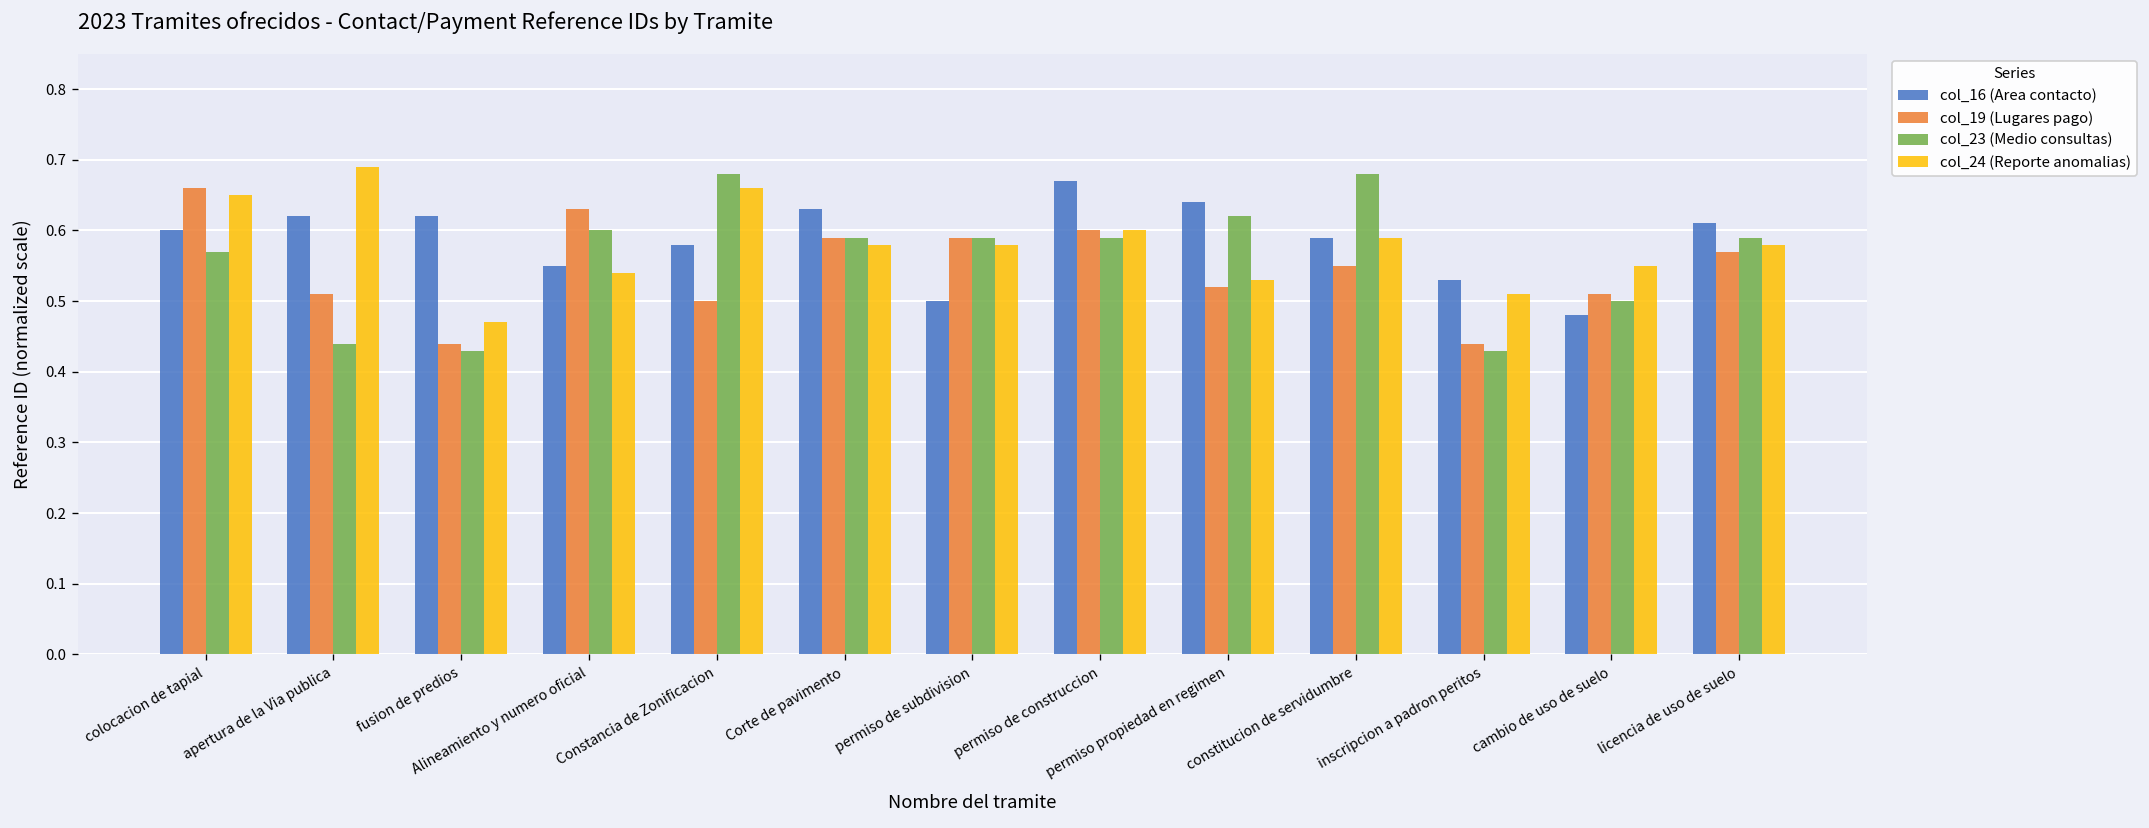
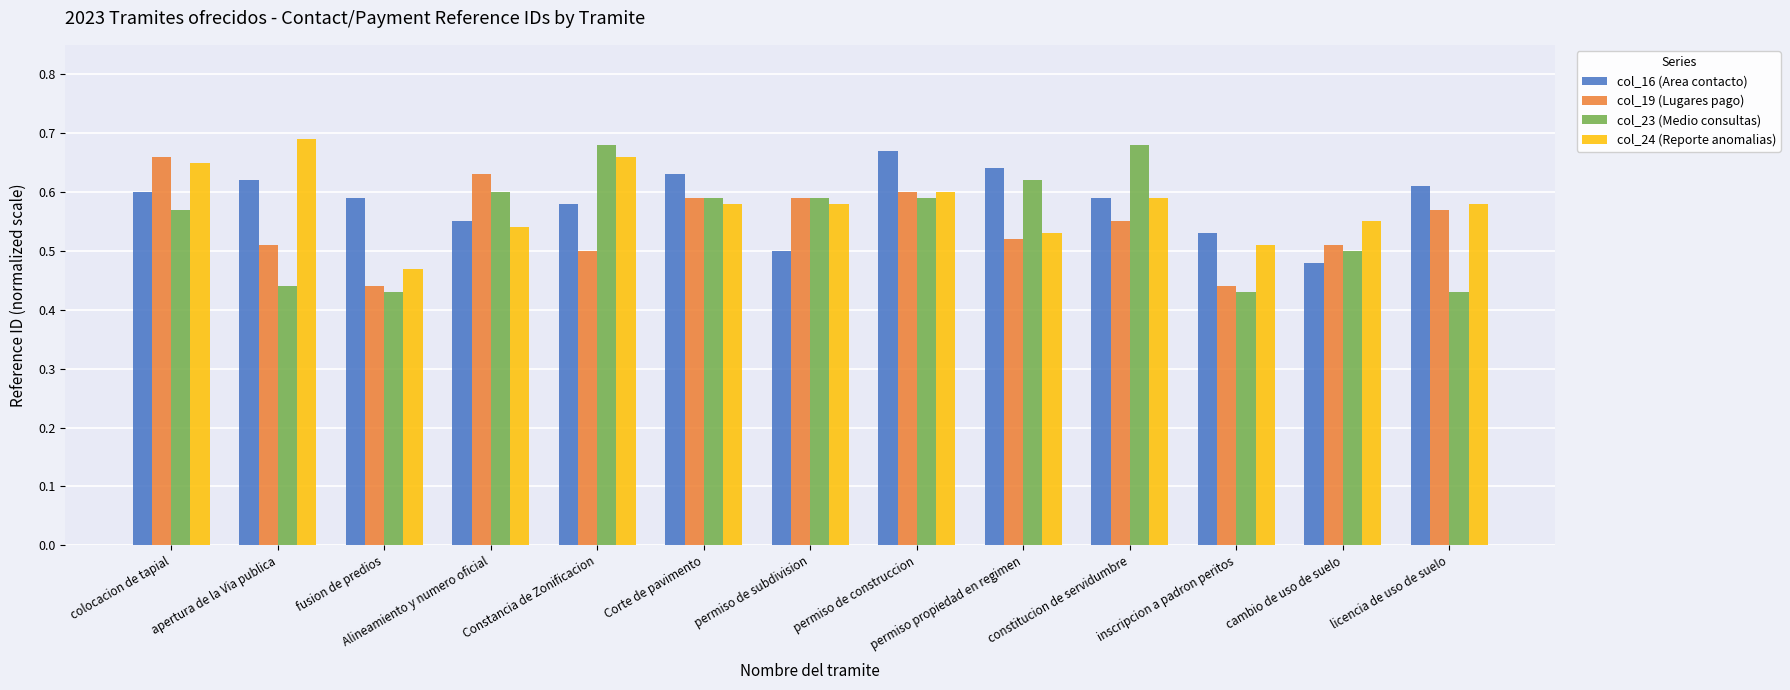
  {
    "col_16 (Area contacto)": {
      "colocacion de tapial": 0.60,
      "apertura de la Via publica": 0.62,
-     "fusion de predios": 0.62,
+     "fusion de predios": 0.59,
      "Alineamiento y numero oficial": 0.55,
      "Constancia de Zonificacion": 0.58,
      "Corte de pavimento": 0.63,
      "permiso de subdivision": 0.50,
      "permiso de construccion": 0.67,
      "permiso propiedad en regimen": 0.64,
      "constitucion de servidumbre": 0.59,
      "inscripcion a padron peritos": 0.53,
      "cambio de uso de suelo": 0.48,
      "licencia de uso de suelo": 0.61
    },
    "col_19 (Lugares pago)": {
      "colocacion de tapial": 0.66,
      "apertura de la Via publica": 0.51,
      "fusion de predios": 0.44,
      "Alineamiento y numero oficial": 0.63,
      "Constancia de Zonificacion": 0.50,
      "Corte de pavimento": 0.59,
      "permiso de subdivision": 0.59,
      "permiso de construccion": 0.60,
      "permiso propiedad en regimen": 0.52,
      "constitucion de servidumbre": 0.55,
      "inscripcion a padron peritos": 0.44,
      "cambio de uso de suelo": 0.51,
      "licencia de uso de suelo": 0.57
    },
    "col_23 (Medio consultas)": {
      "colocacion de tapial": 0.57,
      "apertura de la Via publica": 0.44,
      "fusion de predios": 0.43,
      "Alineamiento y numero oficial": 0.60,
      "Constancia de Zonificacion": 0.68,
      "Corte de pavimento": 0.59,
      "permiso de subdivision": 0.59,
      "permiso de construccion": 0.59,
      "permiso propiedad en regimen": 0.62,
      "constitucion de servidumbre": 0.68,
      "inscripcion a padron peritos": 0.43,
      "cambio de uso de suelo": 0.50,
-     "licencia de uso de suelo": 0.59
+     "licencia de uso de suelo": 0.43
    },
    "col_24 (Reporte anomalias)": {
      "colocacion de tapial": 0.65,
      "apertura de la Via publica": 0.69,
      "fusion de predios": 0.47,
      "Alineamiento y numero oficial": 0.54,
      "Constancia de Zonificacion": 0.66,
      "Corte de pavimento": 0.58,
      "permiso de subdivision": 0.58,
      "permiso de construccion": 0.60,
      "permiso propiedad en regimen": 0.53,
      "constitucion de servidumbre": 0.59,
      "inscripcion a padron peritos": 0.51,
      "cambio de uso de suelo": 0.55,
      "licencia de uso de suelo": 0.58
    }
  }
